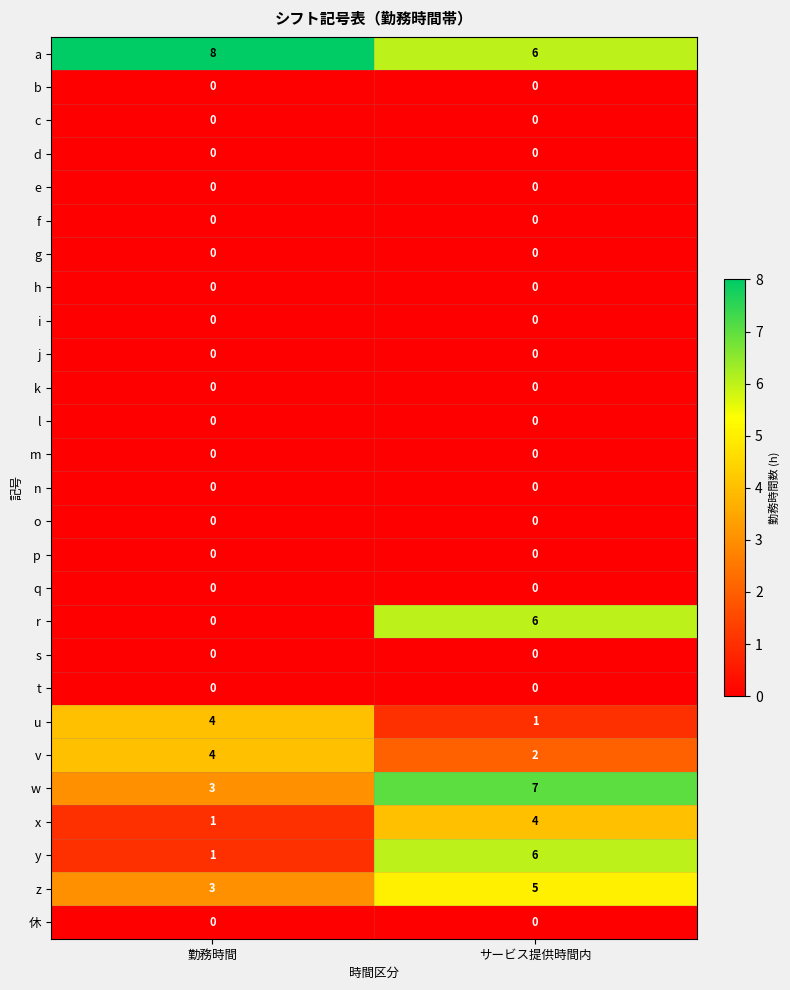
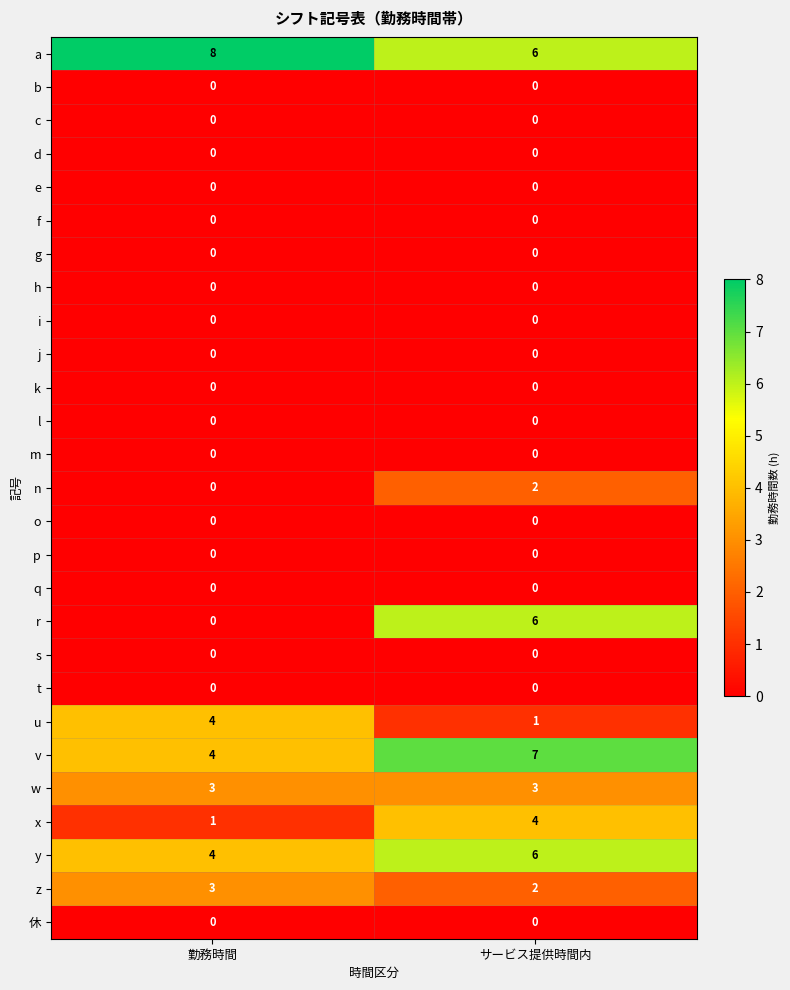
  {
    "a": {
      "勤務時間": 8,
      "サービス提供時間内": 6
    },
    "b": {
      "勤務時間": 0,
      "サービス提供時間内": 0
    },
    "c": {
      "勤務時間": 0,
      "サービス提供時間内": 0
    },
    "d": {
      "勤務時間": 0,
      "サービス提供時間内": 0
    },
    "e": {
      "勤務時間": 0,
      "サービス提供時間内": 0
    },
    "f": {
      "勤務時間": 0,
      "サービス提供時間内": 0
    },
    "g": {
      "勤務時間": 0,
      "サービス提供時間内": 0
    },
    "h": {
      "勤務時間": 0,
      "サービス提供時間内": 0
    },
    "i": {
      "勤務時間": 0,
      "サービス提供時間内": 0
    },
    "j": {
      "勤務時間": 0,
      "サービス提供時間内": 0
    },
    "k": {
      "勤務時間": 0,
      "サービス提供時間内": 0
    },
    "l": {
      "勤務時間": 0,
      "サービス提供時間内": 0
    },
    "m": {
      "勤務時間": 0,
      "サービス提供時間内": 0
    },
    "n": {
      "勤務時間": 0,
-     "サービス提供時間内": 0
+     "サービス提供時間内": 2
    },
    "o": {
      "勤務時間": 0,
      "サービス提供時間内": 0
    },
    "p": {
      "勤務時間": 0,
      "サービス提供時間内": 0
    },
    "q": {
      "勤務時間": 0,
      "サービス提供時間内": 0
    },
    "r": {
      "勤務時間": 0,
      "サービス提供時間内": 6
    },
    "s": {
      "勤務時間": 0,
      "サービス提供時間内": 0
    },
    "t": {
      "勤務時間": 0,
      "サービス提供時間内": 0
    },
    "u": {
      "勤務時間": 4,
      "サービス提供時間内": 1
    },
    "v": {
      "勤務時間": 4,
-     "サービス提供時間内": 2
+     "サービス提供時間内": 7
    },
    "w": {
      "勤務時間": 3,
-     "サービス提供時間内": 7
+     "サービス提供時間内": 3
    },
    "x": {
      "勤務時間": 1,
      "サービス提供時間内": 4
    },
    "y": {
-     "勤務時間": 1,
+     "勤務時間": 4,
      "サービス提供時間内": 6
    },
    "z": {
      "勤務時間": 3,
-     "サービス提供時間内": 5
+     "サービス提供時間内": 2
    },
    "休": {
      "勤務時間": 0,
      "サービス提供時間内": 0
    }
  }
